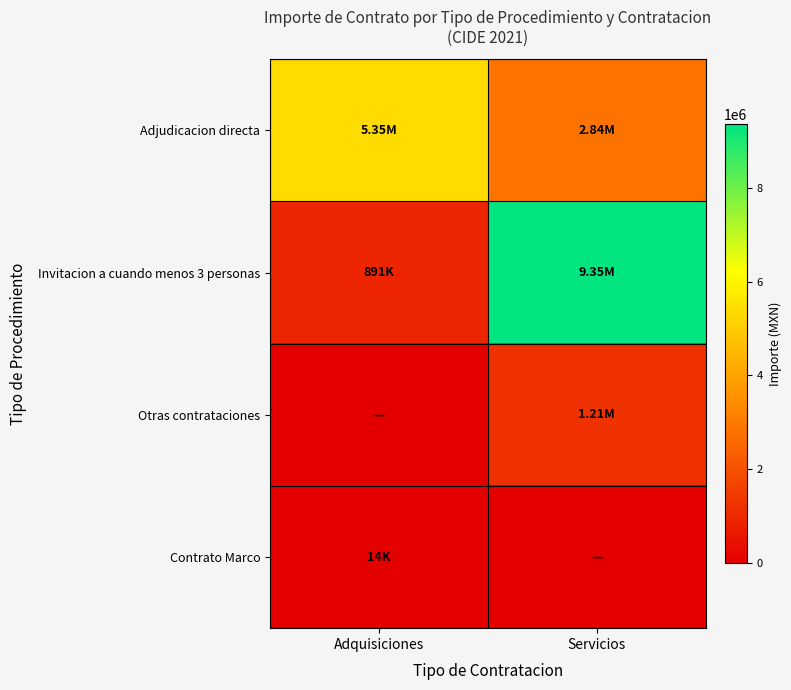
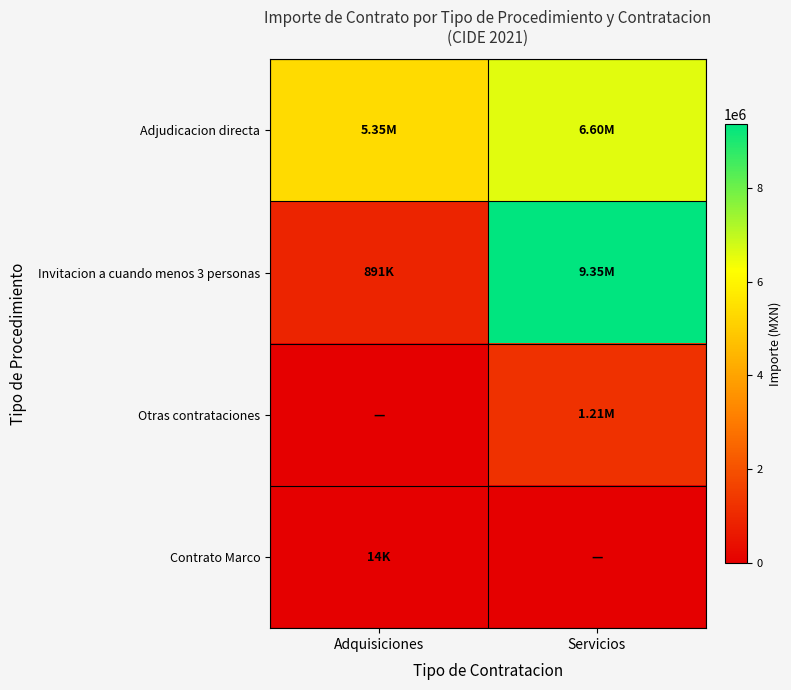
  {
    "Adjudicacion directa": {
      "Adquisiciones": "5.35M",
-     "Servicios": "2.84M"
+     "Servicios": "6.60M"
    },
    "Invitacion a cuando menos 3 personas": {
      "Adquisiciones": "891K",
      "Servicios": "9.35M"
    },
    "Otras contrataciones": {
      "Servicios": "1.21M"
    },
    "Contrato Marco": {
      "Adquisiciones": "14K"
    }
  }
